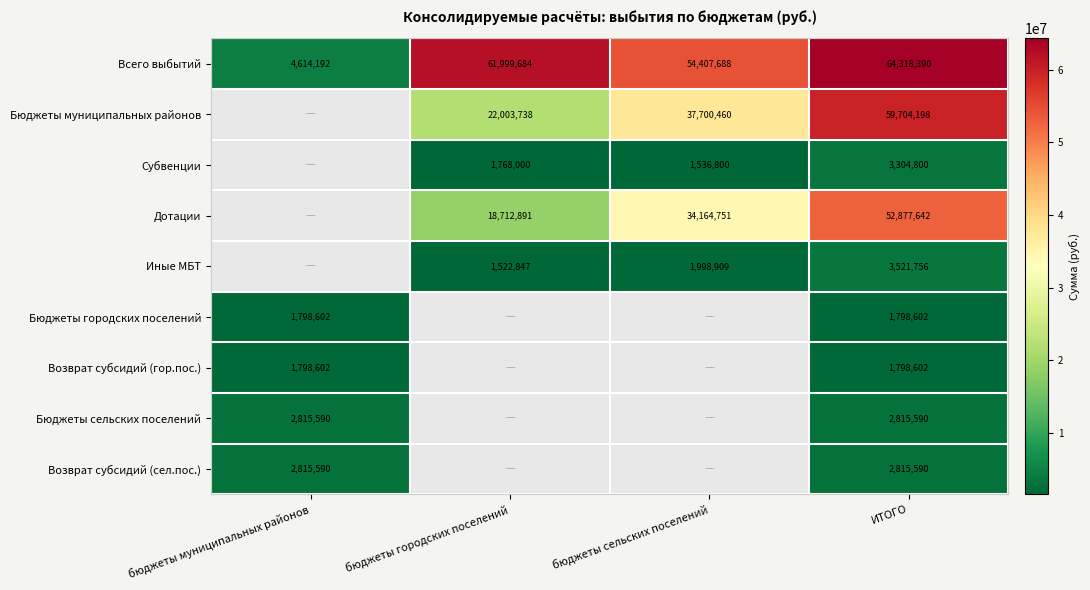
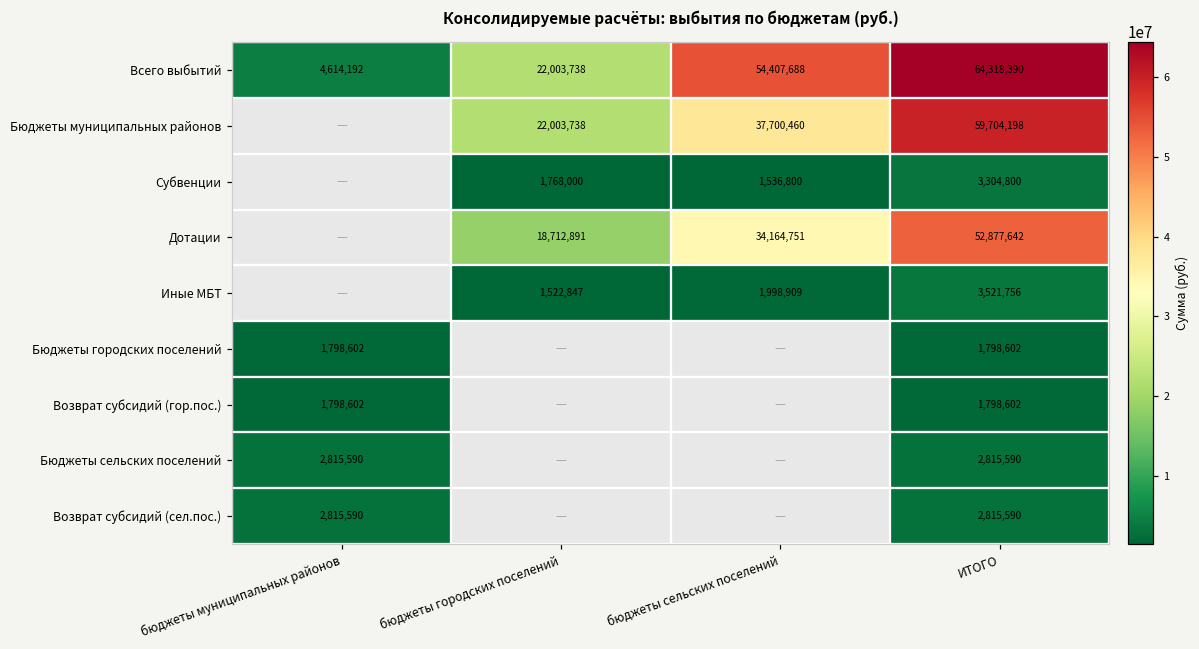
  {
    "Всего выбытий": {
      "бюджеты муниципальных районов": "4,614,192",
-     "бюджеты городских поселений": "61,999,684",
+     "бюджеты городских поселений": "22,003,738",
      "бюджеты сельских поселений": "54,407,688",
      "ИТОГО": "64,318,390"
    },
    "Бюджеты муниципальных районов": {
      "бюджеты городских поселений": "22,003,738",
      "бюджеты сельских поселений": "37,700,460",
      "ИТОГО": "59,704,198"
    },
    "Субвенции": {
      "бюджеты городских поселений": "1,768,000",
      "бюджеты сельских поселений": "1,536,800",
      "ИТОГО": "3,304,800"
    },
    "Дотации": {
      "бюджеты городских поселений": "18,712,891",
      "бюджеты сельских поселений": "34,164,751",
      "ИТОГО": "52,877,642"
    },
    "Иные МБТ": {
      "бюджеты городских поселений": "1,522,847",
      "бюджеты сельских поселений": "1,998,909",
      "ИТОГО": "3,521,756"
    },
    "Бюджеты городских поселений": {
      "бюджеты муниципальных районов": "1,798,602",
      "ИТОГО": "1,798,602"
    },
    "Возврат субсидий (гор.пос.)": {
      "бюджеты муниципальных районов": "1,798,602",
      "ИТОГО": "1,798,602"
    },
    "Бюджеты сельских поселений": {
      "бюджеты муниципальных районов": "2,815,590",
      "ИТОГО": "2,815,590"
    },
    "Возврат субсидий (сел.пос.)": {
      "бюджеты муниципальных районов": "2,815,590",
      "ИТОГО": "2,815,590"
    }
  }
